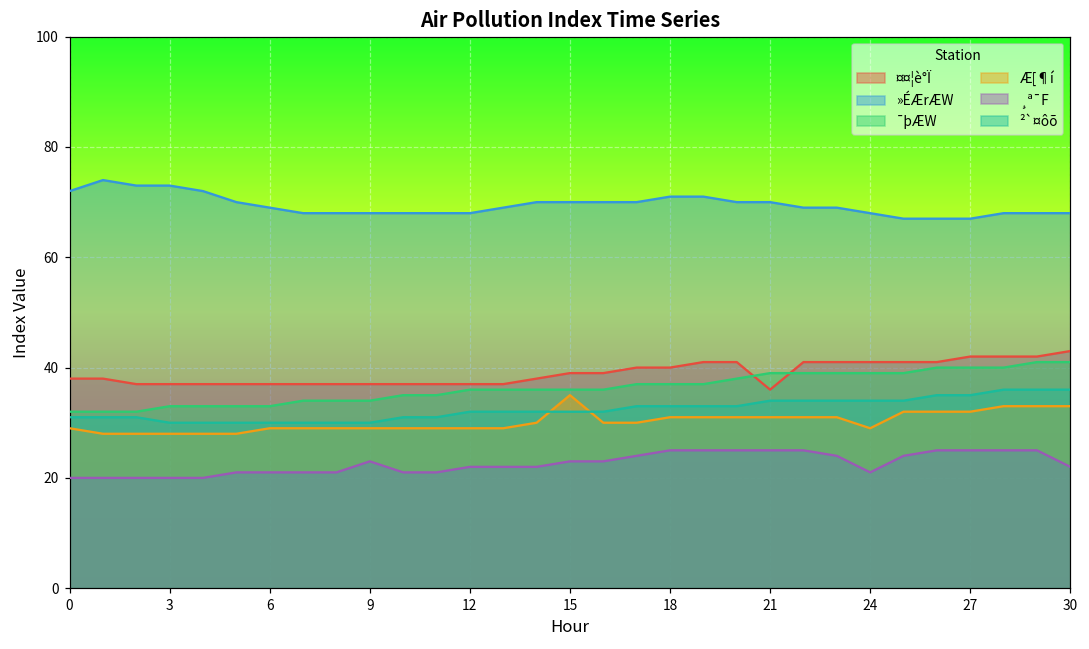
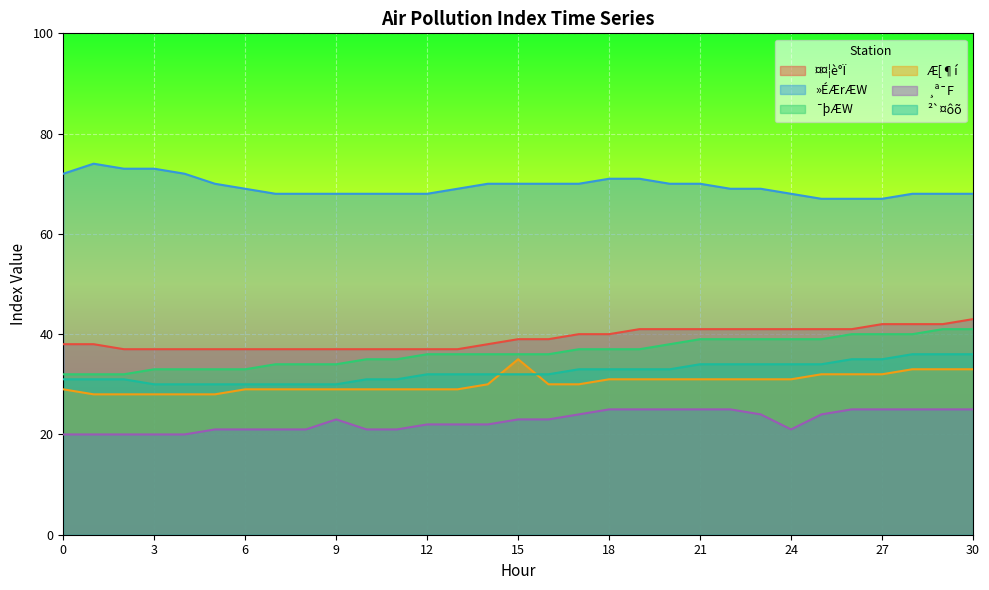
  {
    "¤¤¦è°Ï": {
      "0": 38,
      "3": 37,
      "6": 37,
      "9": 37,
      "12": 37,
      "15": 39,
      "18": 40,
-     "21": 36,
+     "21": 41,
      "24": 41,
      "27": 42,
      "30": 43
    },
    "Æ[¶í": {
      "0": 29,
      "3": 28,
      "6": 29,
      "9": 29,
      "12": 29,
      "15": 35,
      "18": 31,
      "21": 31,
-     "24": 29,
+     "24": 31,
      "27": 32,
      "30": 33
    },
    "¸ª¯F": {
      "0": 20,
      "3": 20,
      "6": 21,
      "9": 23,
      "12": 22,
      "15": 23,
      "18": 25,
      "21": 25,
      "24": 21,
      "27": 25,
-     "30": 22
+     "30": 25
    }
  }
